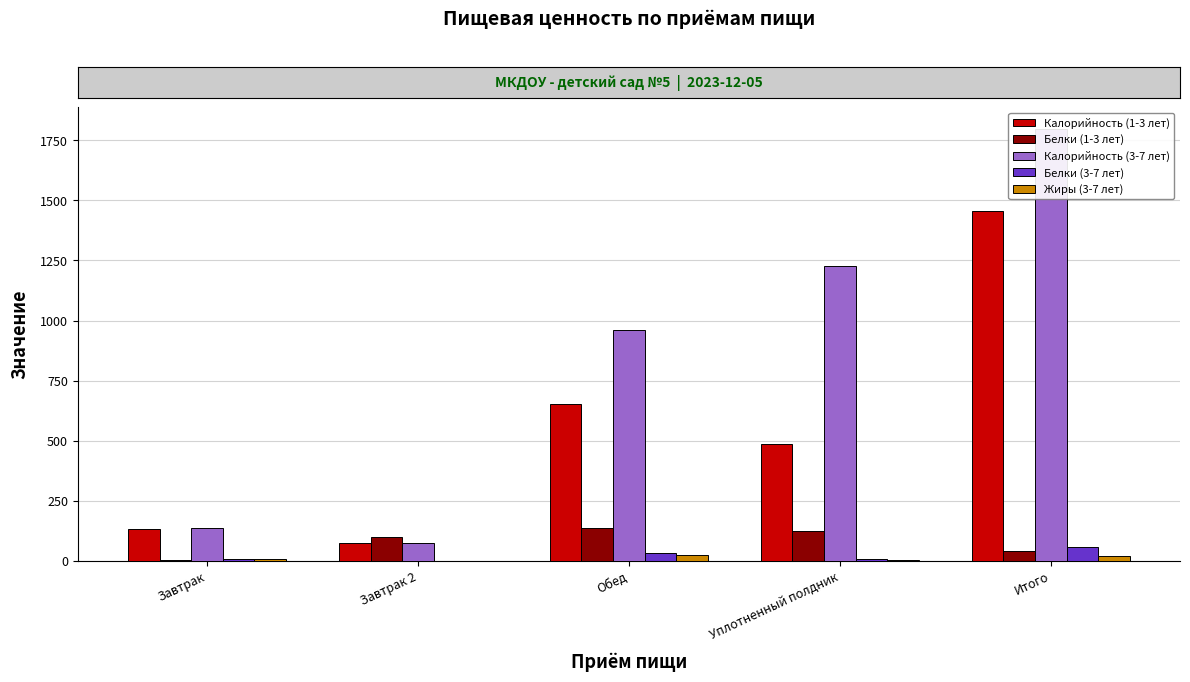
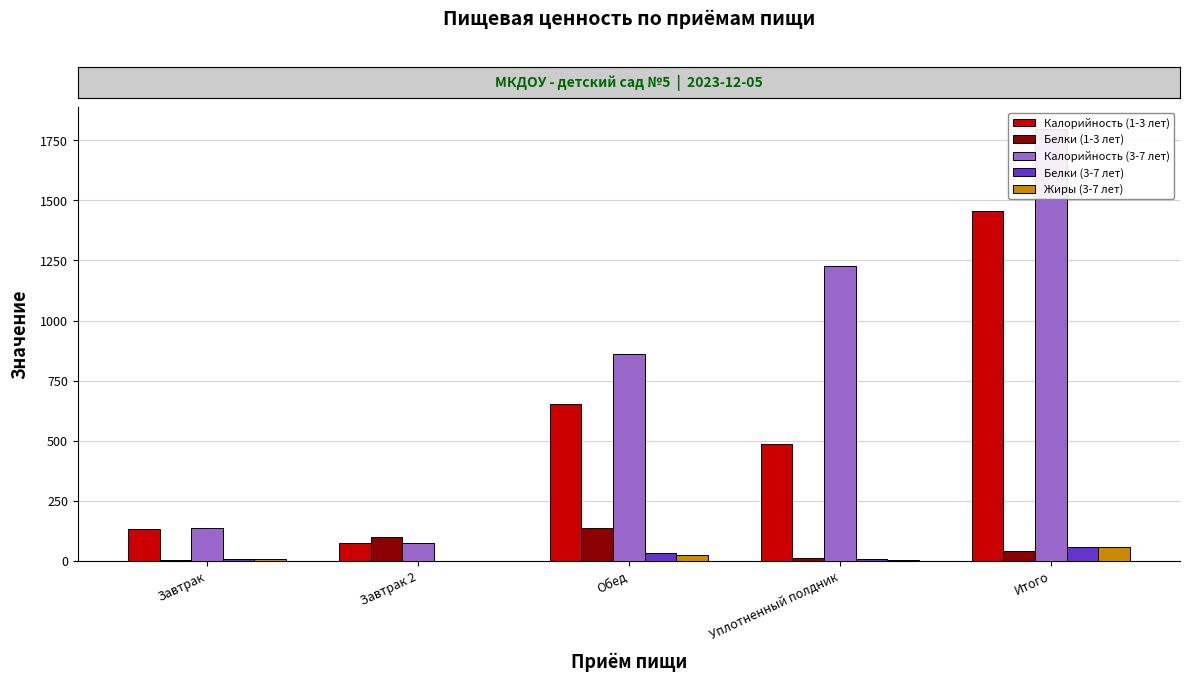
  {
    "Калорийность (1-3 лет)": {
      "Завтрак": 130,
      "Завтрак 2": 80,
      "Обед": 650,
      "Уплотненный полдник": 490,
      "Итого": 1450
    },
    "Белки (1-3 лет)": {
      "Завтрак 2": 100,
      "Обед": 140,
-     "Уплотненный полдник": 120,
+     "Уплотненный полдник": 10,
      "Итого": 40
    },
    "Калорийность (3-7 лет)": {
      "Завтрак": 140,
      "Завтрак 2": 80,
-     "Обед": 960,
+     "Обед": 860,
      "Уплотненный полдник": 1230
    },
    "Белки (3-7 лет)": {
      "Обед": 30,
      "Итого": 60
    },
    "Жиры (3-7 лет)": {
      "Завтрак 2": 0,
      "Обед": 20,
-     "Итого": 20
+     "Итого": 60
    }
  }
